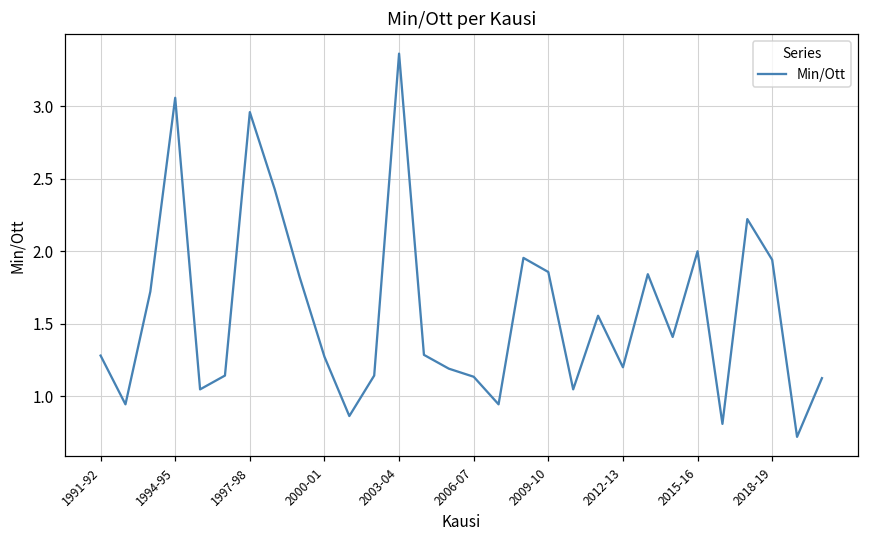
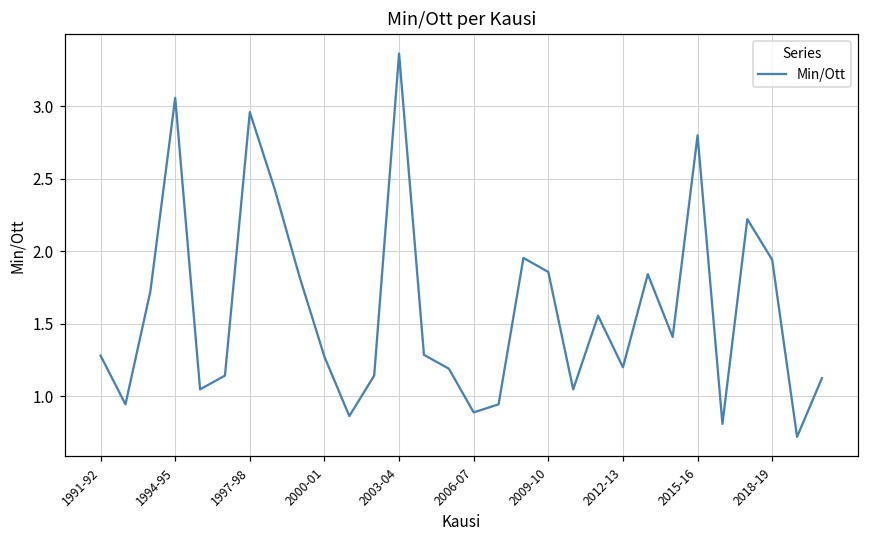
  {
    "1991-92": 1.28,
    "1994-95": 3.06,
    "1997-98": 2.96,
    "2000-01": 1.27,
    "2003-04": 3.36,
-   "2006-07": 1.13,
+   "2006-07": 0.89,
    "2009-10": 1.86,
    "2012-13": 1.20,
-   "2015-16": 2.0,
+   "2015-16": 2.8,
    "2018-19": 1.94
  }
